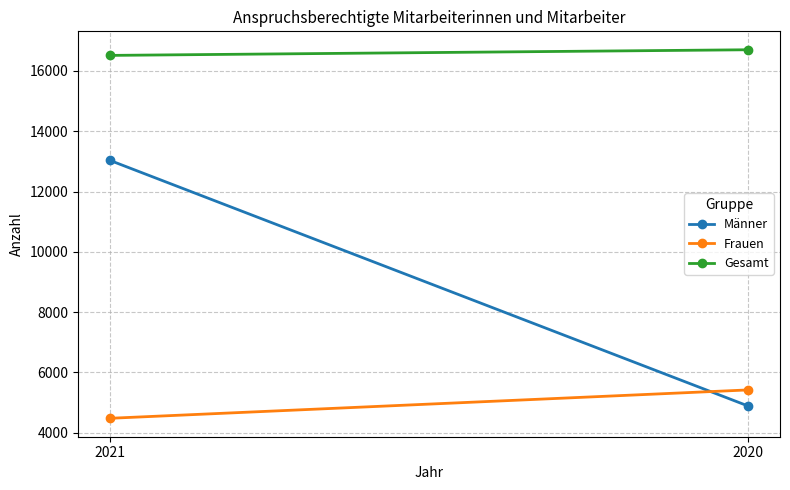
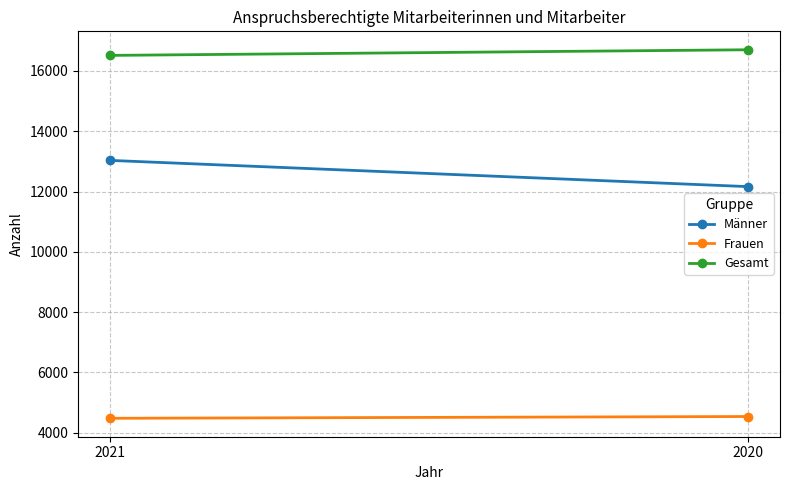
  {
    "Männer": {
      "2021": 13000,
-     "2020": 4900
+     "2020": 12200
    },
    "Frauen": {
      "2021": 4500,
-     "2020": 5400
+     "2020": 4500
    },
    "Gesamt": {
      "2021": 16500,
      "2020": 16700
    }
  }
